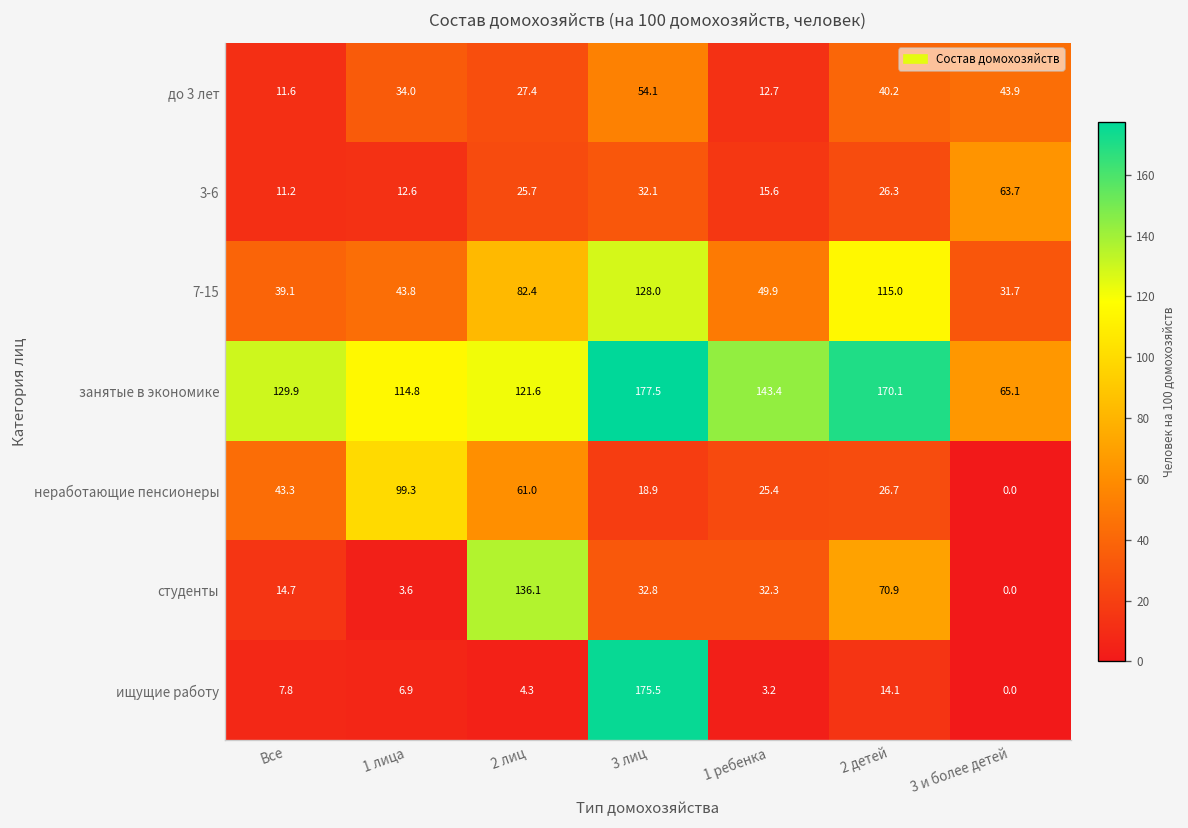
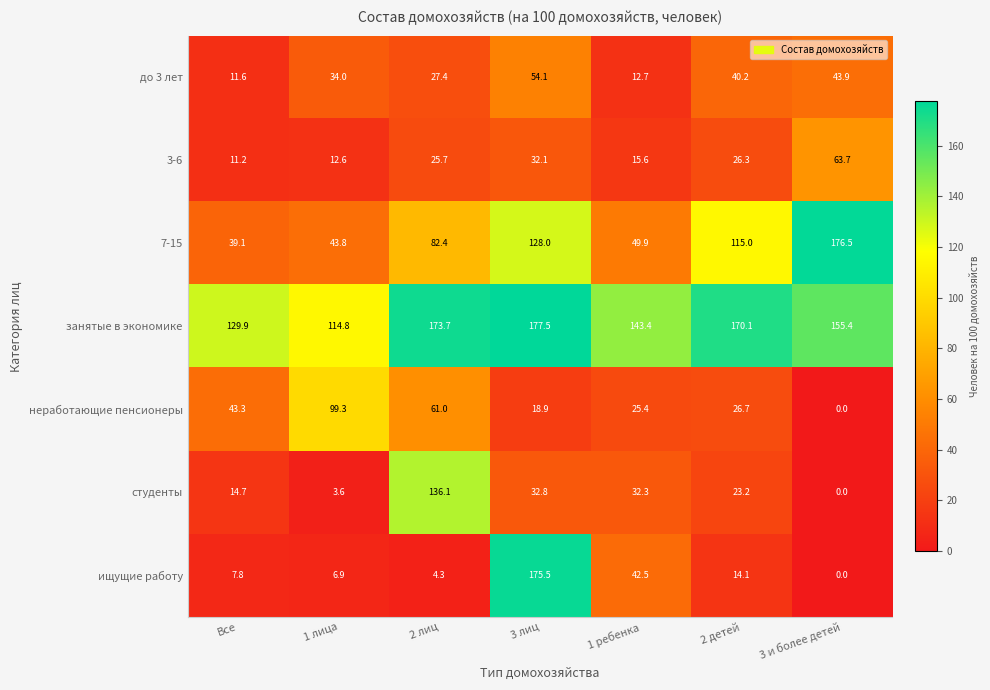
  {
    "до 3 лет": {
      "Все": 11.6,
      "1 лица": 34.0,
      "2 лиц": 27.4,
      "3 лиц": 54.1,
      "1 ребенка": 12.7,
      "2 детей": 40.2,
      "3 и более детей": 43.9
    },
    "3-6": {
      "Все": 11.2,
      "1 лица": 12.6,
      "2 лиц": 25.7,
      "3 лиц": 32.1,
      "1 ребенка": 15.6,
      "2 детей": 26.3,
      "3 и более детей": 63.7
    },
    "7-15": {
      "Все": 39.1,
      "1 лица": 43.8,
      "2 лиц": 82.4,
      "3 лиц": 128.0,
      "1 ребенка": 49.9,
      "2 детей": 115.0,
-     "3 и более детей": 31.7
+     "3 и более детей": 176.5
    },
    "занятые в экономике": {
      "Все": 129.9,
      "1 лица": 114.8,
-     "2 лиц": 121.6,
+     "2 лиц": 173.7,
      "3 лиц": 177.5,
      "1 ребенка": 143.4,
      "2 детей": 170.1,
-     "3 и более детей": 65.1
+     "3 и более детей": 155.4
    },
    "неработающие пенсионеры": {
      "Все": 43.3,
      "1 лица": 99.3,
      "2 лиц": 61.0,
      "3 лиц": 18.9,
      "1 ребенка": 25.4,
      "2 детей": 26.7,
      "3 и более детей": 0.0
    },
    "студенты": {
      "Все": 14.7,
      "1 лица": 3.6,
      "2 лиц": 136.1,
      "3 лиц": 32.8,
      "1 ребенка": 32.3,
-     "2 детей": 70.9,
+     "2 детей": 23.2,
      "3 и более детей": 0.0
    },
    "ищущие работу": {
      "Все": 7.8,
      "1 лица": 6.9,
      "2 лиц": 4.3,
      "3 лиц": 175.5,
-     "1 ребенка": 3.2,
+     "1 ребенка": 42.5,
      "2 детей": 14.1,
      "3 и более детей": 0.0
    }
  }
